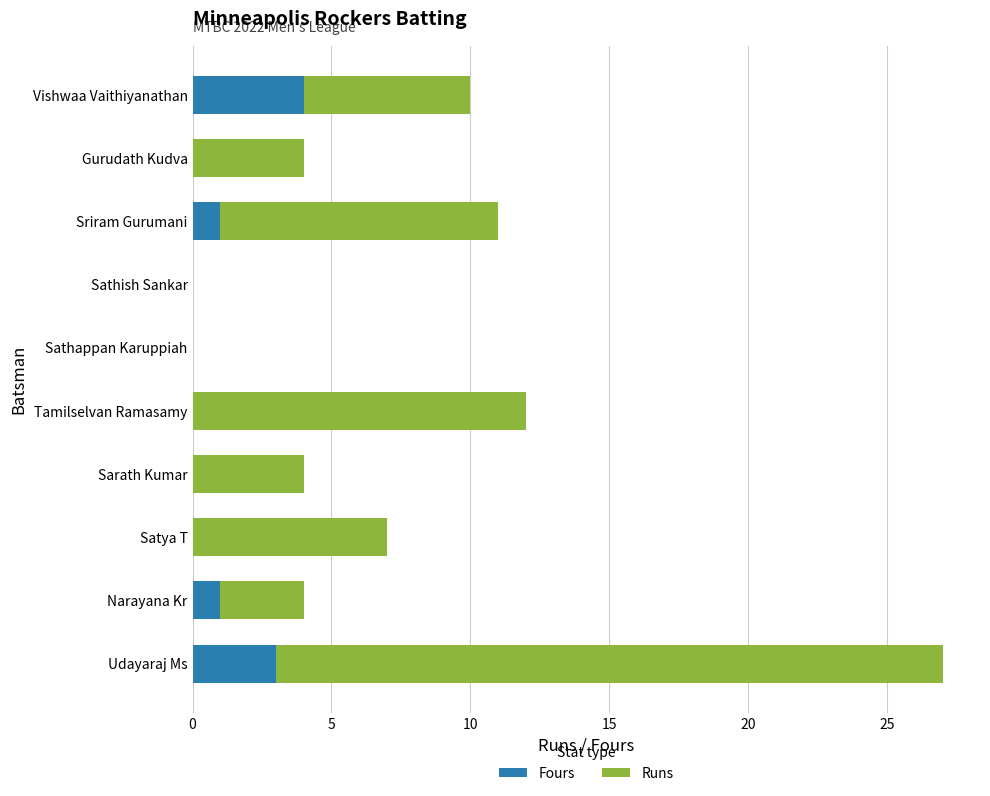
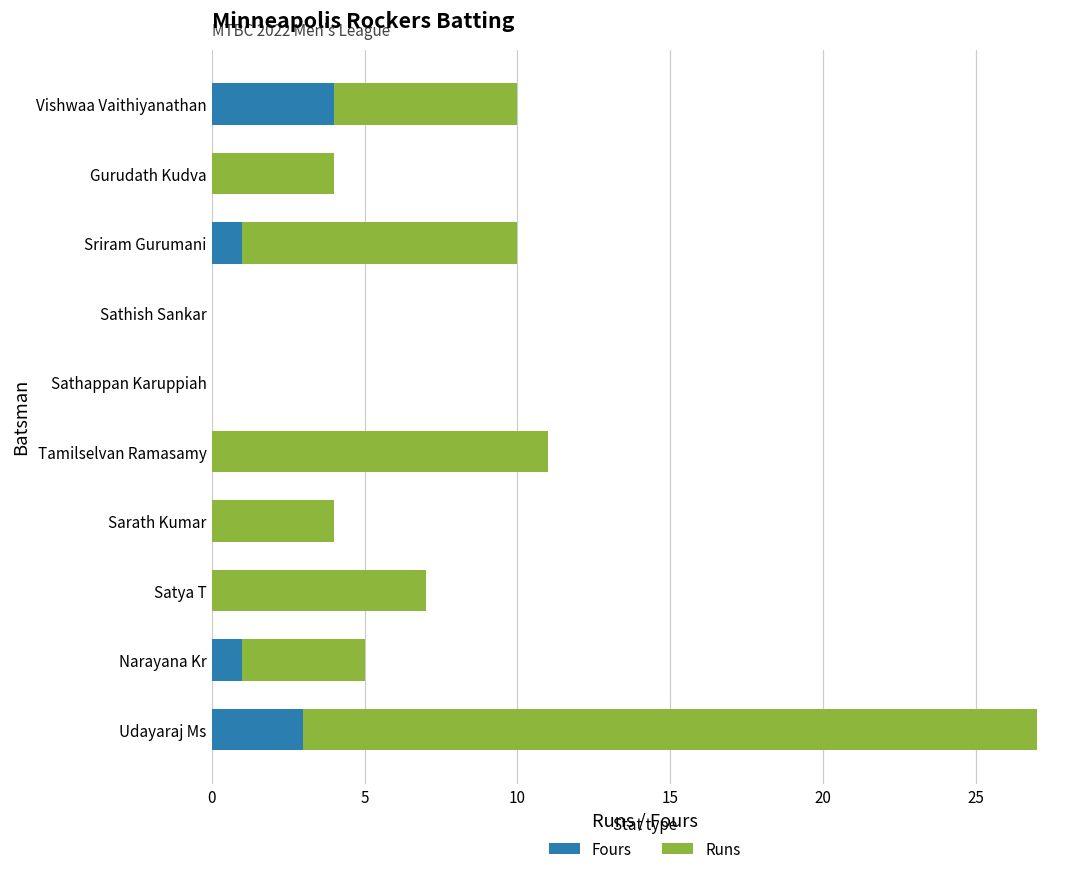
  {
    "Fours": {
      "Vishwaa Vaithiyanathan": 4,
      "Gurudath Kudva": 0,
      "Sriram Gurumani": 1,
      "Sathish Sankar": 0,
      "Sathappan Karuppiah": 0,
      "Tamilselvan Ramasamy": 0,
      "Sarath Kumar": 0,
      "Satya T": 0,
      "Narayana Kr": 1,
      "Udayaraj Ms": 3
    },
    "Runs": {
      "Vishwaa Vaithiyanathan": 6,
      "Gurudath Kudva": 4,
-     "Sriram Gurumani": 10,
+     "Sriram Gurumani": 9,
      "Sathish Sankar": 0,
      "Sathappan Karuppiah": 0,
-     "Tamilselvan Ramasamy": 12,
+     "Tamilselvan Ramasamy": 11,
      "Sarath Kumar": 4,
      "Satya T": 7,
-     "Narayana Kr": 3,
+     "Narayana Kr": 4,
      "Udayaraj Ms": 24
    }
  }
